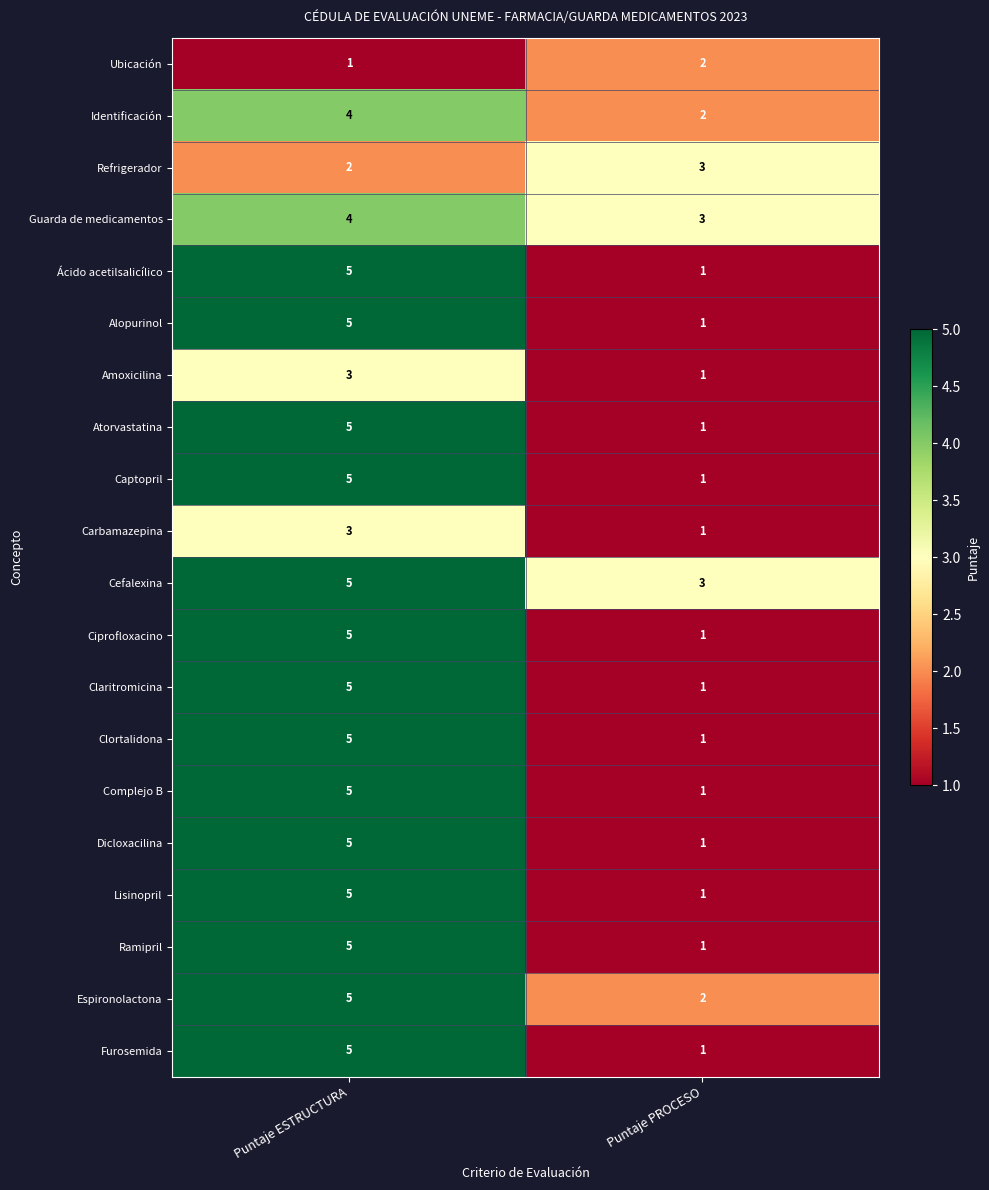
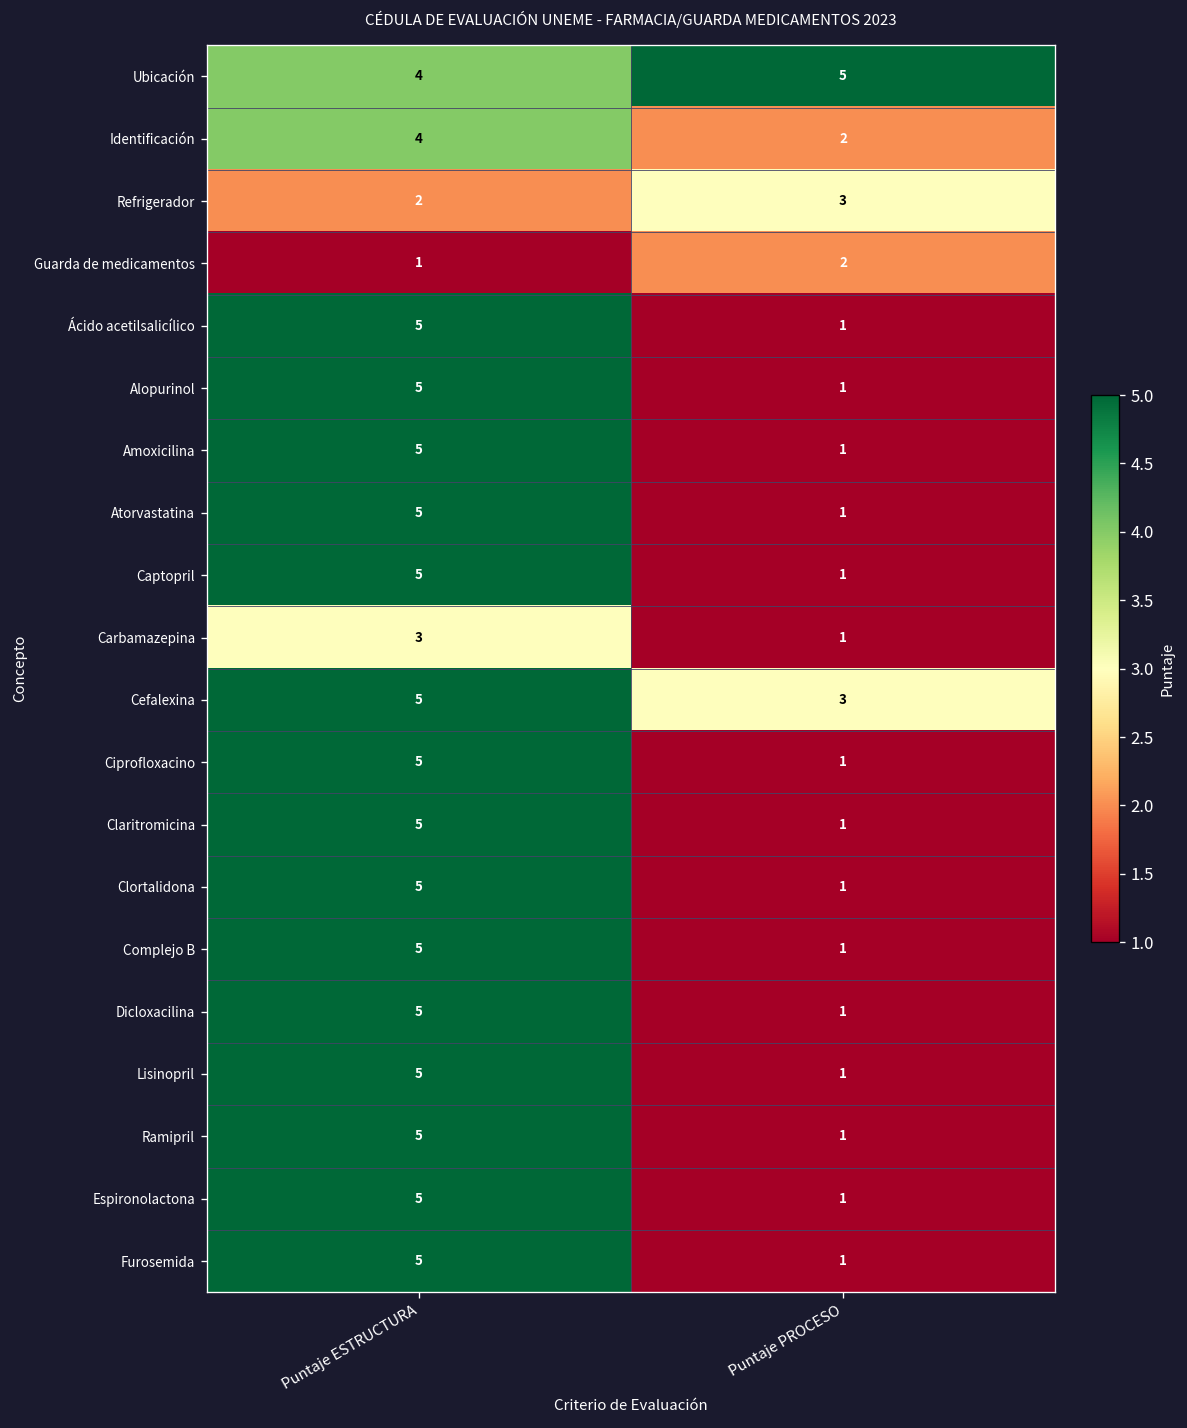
  {
    "Ubicación": {
-     "Puntaje ESTRUCTURA": 1,
-     "Puntaje PROCESO": 2
+     "Puntaje ESTRUCTURA": 4,
+     "Puntaje PROCESO": 5
    },
    "Identificación": {
      "Puntaje ESTRUCTURA": 4,
      "Puntaje PROCESO": 2
    },
    "Refrigerador": {
      "Puntaje ESTRUCTURA": 2,
      "Puntaje PROCESO": 3
    },
    "Guarda de medicamentos": {
-     "Puntaje ESTRUCTURA": 4,
-     "Puntaje PROCESO": 3
+     "Puntaje ESTRUCTURA": 1,
+     "Puntaje PROCESO": 2
    },
    "Ácido acetilsalicílico": {
      "Puntaje ESTRUCTURA": 5,
      "Puntaje PROCESO": 1
    },
    "Alopurinol": {
      "Puntaje ESTRUCTURA": 5,
      "Puntaje PROCESO": 1
    },
    "Amoxicilina": {
-     "Puntaje ESTRUCTURA": 3,
+     "Puntaje ESTRUCTURA": 5,
      "Puntaje PROCESO": 1
    },
    "Atorvastatina": {
      "Puntaje ESTRUCTURA": 5,
      "Puntaje PROCESO": 1
    },
    "Captopril": {
      "Puntaje ESTRUCTURA": 5,
      "Puntaje PROCESO": 1
    },
    "Carbamazepina": {
      "Puntaje ESTRUCTURA": 3,
      "Puntaje PROCESO": 1
    },
    "Cefalexina": {
      "Puntaje ESTRUCTURA": 5,
      "Puntaje PROCESO": 3
    },
    "Ciprofloxacino": {
      "Puntaje ESTRUCTURA": 5,
      "Puntaje PROCESO": 1
    },
    "Claritromicina": {
      "Puntaje ESTRUCTURA": 5,
      "Puntaje PROCESO": 1
    },
    "Clortalidona": {
      "Puntaje ESTRUCTURA": 5,
      "Puntaje PROCESO": 1
    },
    "Complejo B": {
      "Puntaje ESTRUCTURA": 5,
      "Puntaje PROCESO": 1
    },
    "Dicloxacilina": {
      "Puntaje ESTRUCTURA": 5,
      "Puntaje PROCESO": 1
    },
    "Lisinopril": {
      "Puntaje ESTRUCTURA": 5,
      "Puntaje PROCESO": 1
    },
    "Ramipril": {
      "Puntaje ESTRUCTURA": 5,
      "Puntaje PROCESO": 1
    },
    "Espironolactona": {
      "Puntaje ESTRUCTURA": 5,
-     "Puntaje PROCESO": 2
+     "Puntaje PROCESO": 1
    },
    "Furosemida": {
      "Puntaje ESTRUCTURA": 5,
      "Puntaje PROCESO": 1
    }
  }
